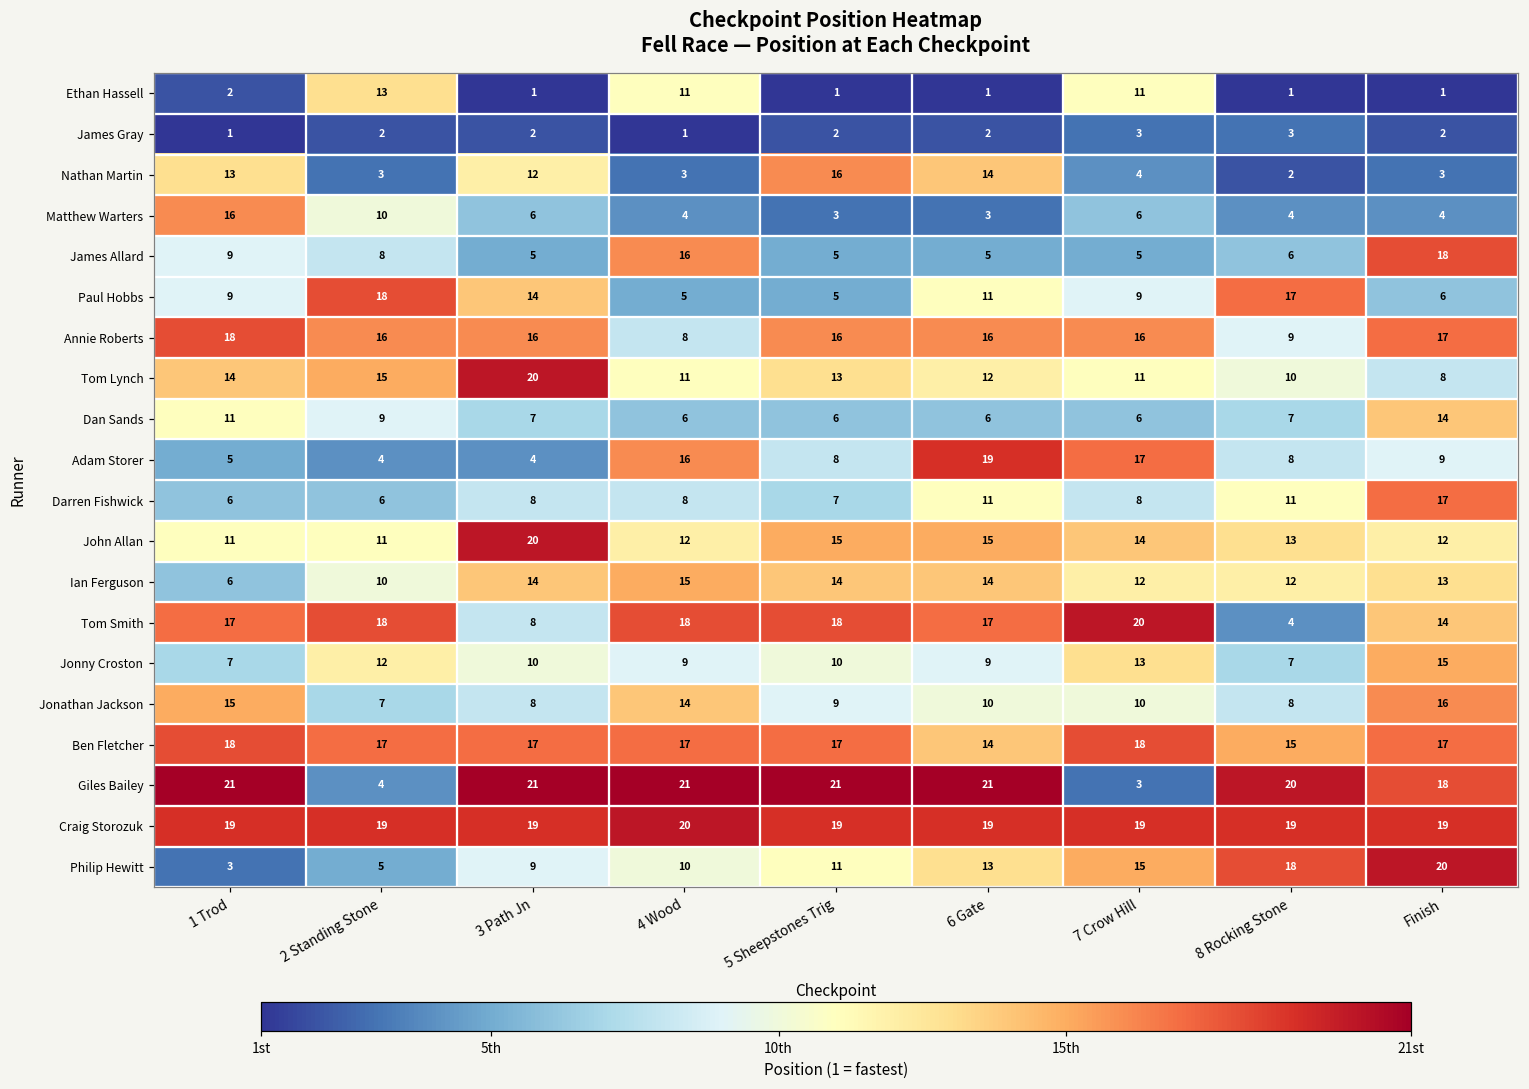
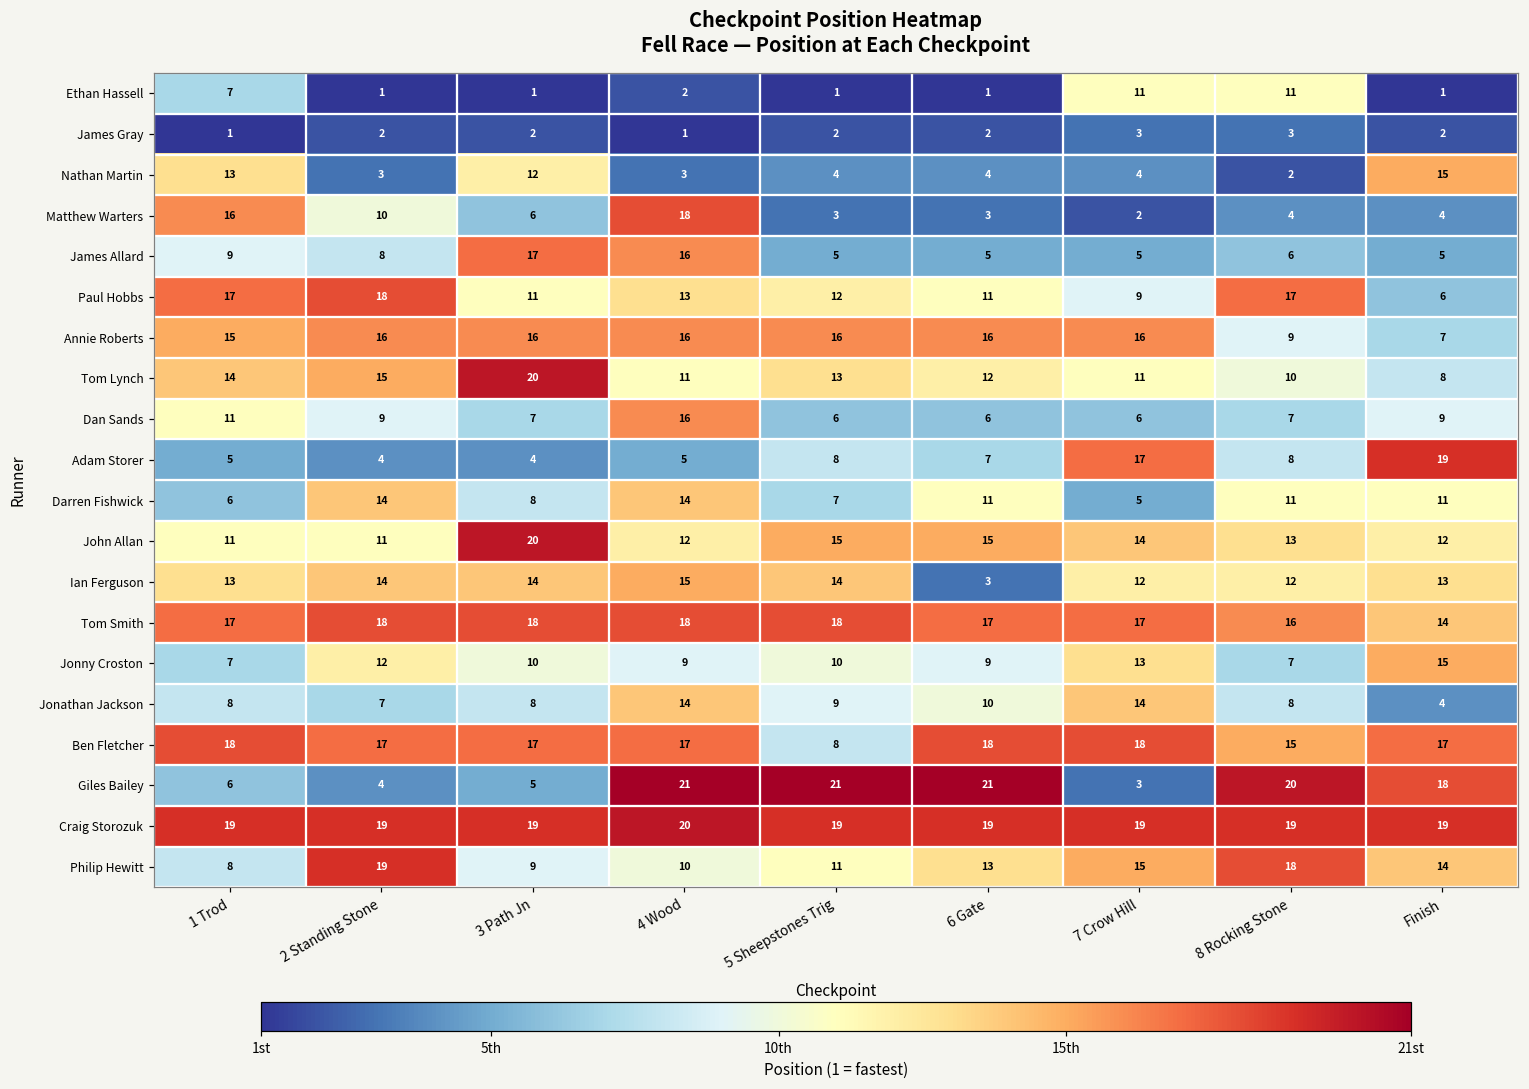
  {
    "Ethan Hassell": {
-     "1 Trod": 2,
-     "2 Standing Stone": 13,
+     "1 Trod": 7,
+     "2 Standing Stone": 1,
      "3 Path Jn": 1,
-     "4 Wood": 11,
+     "4 Wood": 2,
      "5 Sheepstones Trig": 1,
      "6 Gate": 1,
      "7 Crow Hill": 11,
-     "8 Rocking Stone": 1,
+     "8 Rocking Stone": 11,
      "Finish": 1
    },
    "James Gray": {
      "1 Trod": 1,
      "2 Standing Stone": 2,
      "3 Path Jn": 2,
      "4 Wood": 1,
      "5 Sheepstones Trig": 2,
      "6 Gate": 2,
      "7 Crow Hill": 3,
      "8 Rocking Stone": 3,
      "Finish": 2
    },
    "Nathan Martin": {
      "1 Trod": 13,
      "2 Standing Stone": 3,
      "3 Path Jn": 12,
      "4 Wood": 3,
-     "5 Sheepstones Trig": 16,
-     "6 Gate": 14,
+     "5 Sheepstones Trig": 4,
+     "6 Gate": 4,
      "7 Crow Hill": 4,
      "8 Rocking Stone": 2,
-     "Finish": 3
+     "Finish": 15
    },
    "Matthew Warters": {
      "1 Trod": 16,
      "2 Standing Stone": 10,
      "3 Path Jn": 6,
-     "4 Wood": 4,
+     "4 Wood": 18,
      "5 Sheepstones Trig": 3,
      "6 Gate": 3,
-     "7 Crow Hill": 6,
+     "7 Crow Hill": 2,
      "8 Rocking Stone": 4,
      "Finish": 4
    },
    "James Allard": {
      "1 Trod": 9,
      "2 Standing Stone": 8,
-     "3 Path Jn": 5,
+     "3 Path Jn": 17,
      "4 Wood": 16,
      "5 Sheepstones Trig": 5,
      "6 Gate": 5,
      "7 Crow Hill": 5,
      "8 Rocking Stone": 6,
-     "Finish": 18
+     "Finish": 5
    },
    "Paul Hobbs": {
-     "1 Trod": 9,
+     "1 Trod": 17,
      "2 Standing Stone": 18,
-     "3 Path Jn": 14,
-     "4 Wood": 5,
-     "5 Sheepstones Trig": 5,
+     "3 Path Jn": 11,
+     "4 Wood": 13,
+     "5 Sheepstones Trig": 12,
      "6 Gate": 11,
      "7 Crow Hill": 9,
      "8 Rocking Stone": 17,
      "Finish": 6
    },
    "Annie Roberts": {
-     "1 Trod": 18,
+     "1 Trod": 15,
      "2 Standing Stone": 16,
      "3 Path Jn": 16,
-     "4 Wood": 8,
+     "4 Wood": 16,
      "5 Sheepstones Trig": 16,
      "6 Gate": 16,
      "7 Crow Hill": 16,
      "8 Rocking Stone": 9,
-     "Finish": 17
+     "Finish": 7
    },
    "Tom Lynch": {
      "1 Trod": 14,
      "2 Standing Stone": 15,
      "3 Path Jn": 20,
      "4 Wood": 11,
      "5 Sheepstones Trig": 13,
      "6 Gate": 12,
      "7 Crow Hill": 11,
      "8 Rocking Stone": 10,
      "Finish": 8
    },
    "Dan Sands": {
      "1 Trod": 11,
      "2 Standing Stone": 9,
      "3 Path Jn": 7,
-     "4 Wood": 6,
+     "4 Wood": 16,
      "5 Sheepstones Trig": 6,
      "6 Gate": 6,
      "7 Crow Hill": 6,
      "8 Rocking Stone": 7,
-     "Finish": 14
+     "Finish": 9
    },
    "Adam Storer": {
      "1 Trod": 5,
      "2 Standing Stone": 4,
      "3 Path Jn": 4,
-     "4 Wood": 16,
+     "4 Wood": 5,
      "5 Sheepstones Trig": 8,
-     "6 Gate": 19,
+     "6 Gate": 7,
      "7 Crow Hill": 17,
      "8 Rocking Stone": 8,
-     "Finish": 9
+     "Finish": 19
    },
    "Darren Fishwick": {
      "1 Trod": 6,
-     "2 Standing Stone": 6,
+     "2 Standing Stone": 14,
      "3 Path Jn": 8,
-     "4 Wood": 8,
+     "4 Wood": 14,
      "5 Sheepstones Trig": 7,
      "6 Gate": 11,
-     "7 Crow Hill": 8,
+     "7 Crow Hill": 5,
      "8 Rocking Stone": 11,
-     "Finish": 17
+     "Finish": 11
    },
    "John Allan": {
      "1 Trod": 11,
      "2 Standing Stone": 11,
      "3 Path Jn": 20,
      "4 Wood": 12,
      "5 Sheepstones Trig": 15,
      "6 Gate": 15,
      "7 Crow Hill": 14,
      "8 Rocking Stone": 13,
      "Finish": 12
    },
    "Ian Ferguson": {
-     "1 Trod": 6,
-     "2 Standing Stone": 10,
+     "1 Trod": 13,
+     "2 Standing Stone": 14,
      "3 Path Jn": 14,
      "4 Wood": 15,
      "5 Sheepstones Trig": 14,
-     "6 Gate": 14,
+     "6 Gate": 3,
      "7 Crow Hill": 12,
      "8 Rocking Stone": 12,
      "Finish": 13
    },
    "Tom Smith": {
      "1 Trod": 17,
      "2 Standing Stone": 18,
-     "3 Path Jn": 8,
+     "3 Path Jn": 18,
      "4 Wood": 18,
      "5 Sheepstones Trig": 18,
      "6 Gate": 17,
-     "7 Crow Hill": 20,
-     "8 Rocking Stone": 4,
+     "7 Crow Hill": 17,
+     "8 Rocking Stone": 16,
      "Finish": 14
    },
    "Jonny Croston": {
      "1 Trod": 7,
      "2 Standing Stone": 12,
      "3 Path Jn": 10,
      "4 Wood": 9,
      "5 Sheepstones Trig": 10,
      "6 Gate": 9,
      "7 Crow Hill": 13,
      "8 Rocking Stone": 7,
      "Finish": 15
    },
    "Jonathan Jackson": {
-     "1 Trod": 15,
+     "1 Trod": 8,
      "2 Standing Stone": 7,
      "3 Path Jn": 8,
      "4 Wood": 14,
      "5 Sheepstones Trig": 9,
      "6 Gate": 10,
-     "7 Crow Hill": 10,
+     "7 Crow Hill": 14,
      "8 Rocking Stone": 8,
-     "Finish": 16
+     "Finish": 4
    },
    "Ben Fletcher": {
      "1 Trod": 18,
      "2 Standing Stone": 17,
      "3 Path Jn": 17,
      "4 Wood": 17,
-     "5 Sheepstones Trig": 17,
-     "6 Gate": 14,
+     "5 Sheepstones Trig": 8,
+     "6 Gate": 18,
      "7 Crow Hill": 18,
      "8 Rocking Stone": 15,
      "Finish": 17
    },
    "Giles Bailey": {
-     "1 Trod": 21,
+     "1 Trod": 6,
      "2 Standing Stone": 4,
-     "3 Path Jn": 21,
+     "3 Path Jn": 5,
      "4 Wood": 21,
      "5 Sheepstones Trig": 21,
      "6 Gate": 21,
      "7 Crow Hill": 3,
      "8 Rocking Stone": 20,
      "Finish": 18
    },
    "Craig Storozuk": {
      "1 Trod": 19,
      "2 Standing Stone": 19,
      "3 Path Jn": 19,
      "4 Wood": 20,
      "5 Sheepstones Trig": 19,
      "6 Gate": 19,
      "7 Crow Hill": 19,
      "8 Rocking Stone": 19,
      "Finish": 19
    },
    "Philip Hewitt": {
-     "1 Trod": 3,
-     "2 Standing Stone": 5,
+     "1 Trod": 8,
+     "2 Standing Stone": 19,
      "3 Path Jn": 9,
      "4 Wood": 10,
      "5 Sheepstones Trig": 11,
      "6 Gate": 13,
      "7 Crow Hill": 15,
      "8 Rocking Stone": 18,
-     "Finish": 20
+     "Finish": 14
    }
  }
